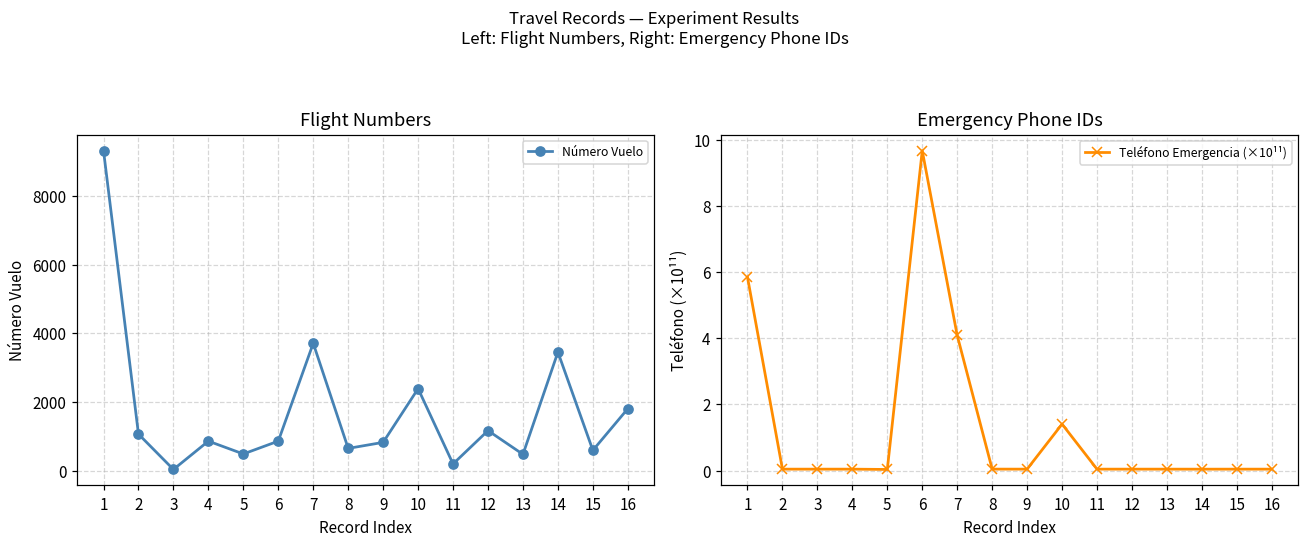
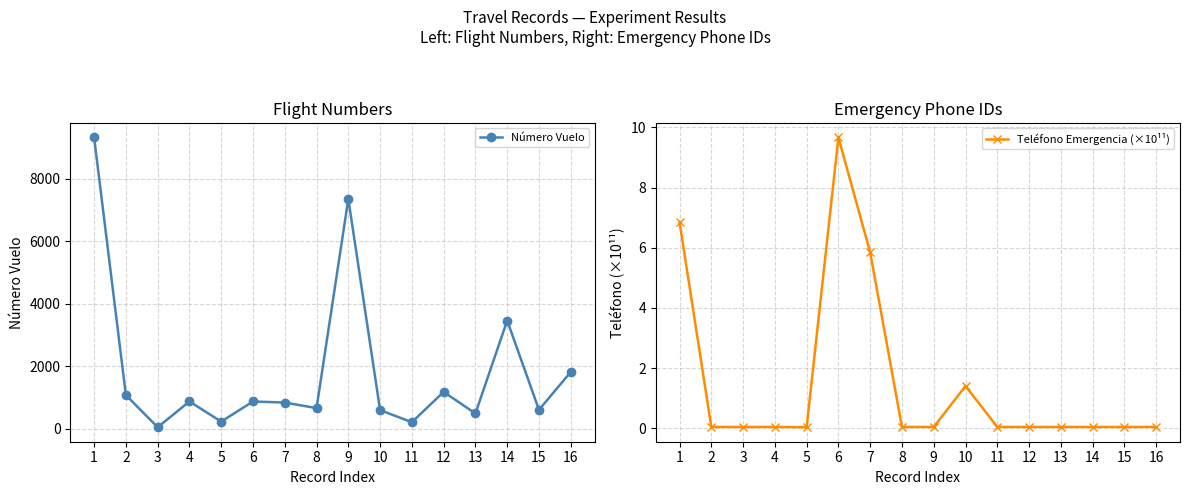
  {
    "Flight Numbers": {
      "1": 9300,
      "2": 1100,
      "3": 0,
      "4": 900,
-     "5": 500,
+     "5": 200,
      "6": 900,
-     "7": 3700,
+     "7": 800,
      "8": 700,
-     "9": 800,
-     "10": 2400,
+     "9": 7400,
+     "10": 600,
      "11": 200,
      "12": 1200,
      "13": 500,
      "14": 3500,
      "15": 600,
      "16": 1800
    },
    "Emergency Phone IDs": {
-     "1": 5.8,
+     "1": 6.9,
      "2": 0.0,
      "3": 0.0,
      "4": 0.0,
      "5": 0.0,
      "6": 9.7,
-     "7": 4.1,
+     "7": 5.8,
      "8": 0.0,
      "9": 0.0,
      "10": 1.4,
      "11": 0.0,
      "12": 0.0,
      "13": 0.0,
      "14": 0.0,
      "15": 0.0,
      "16": 0.0
    }
  }
